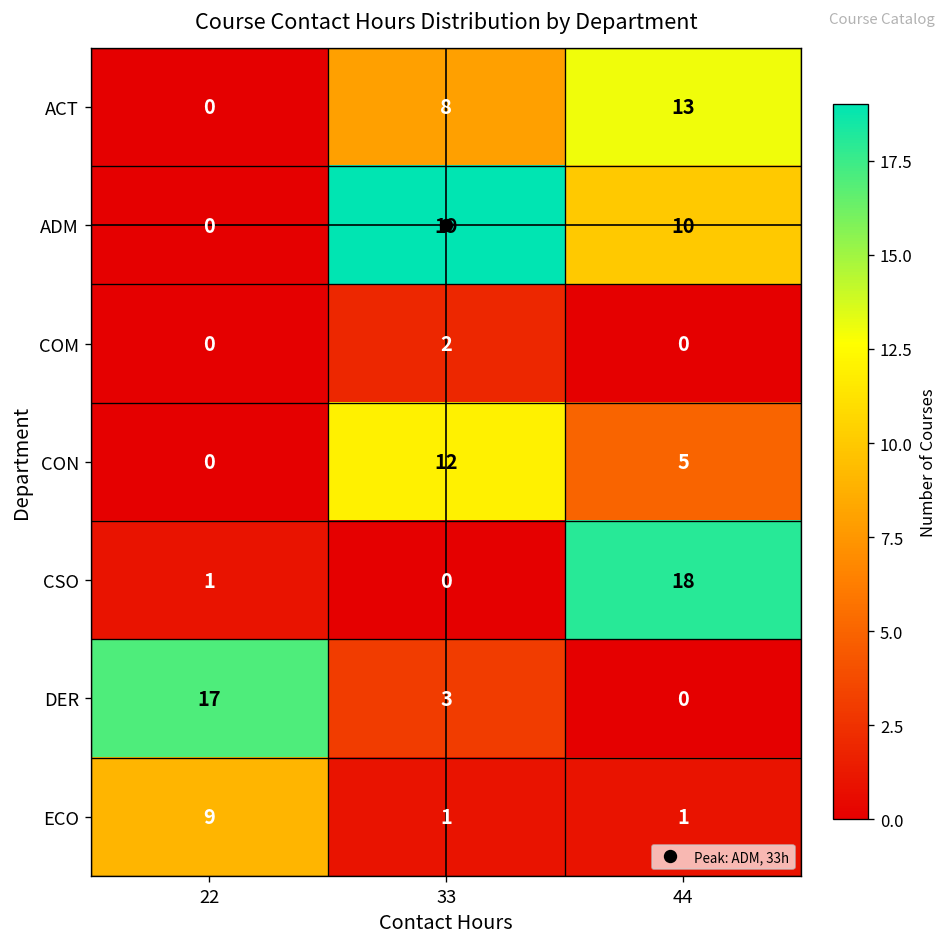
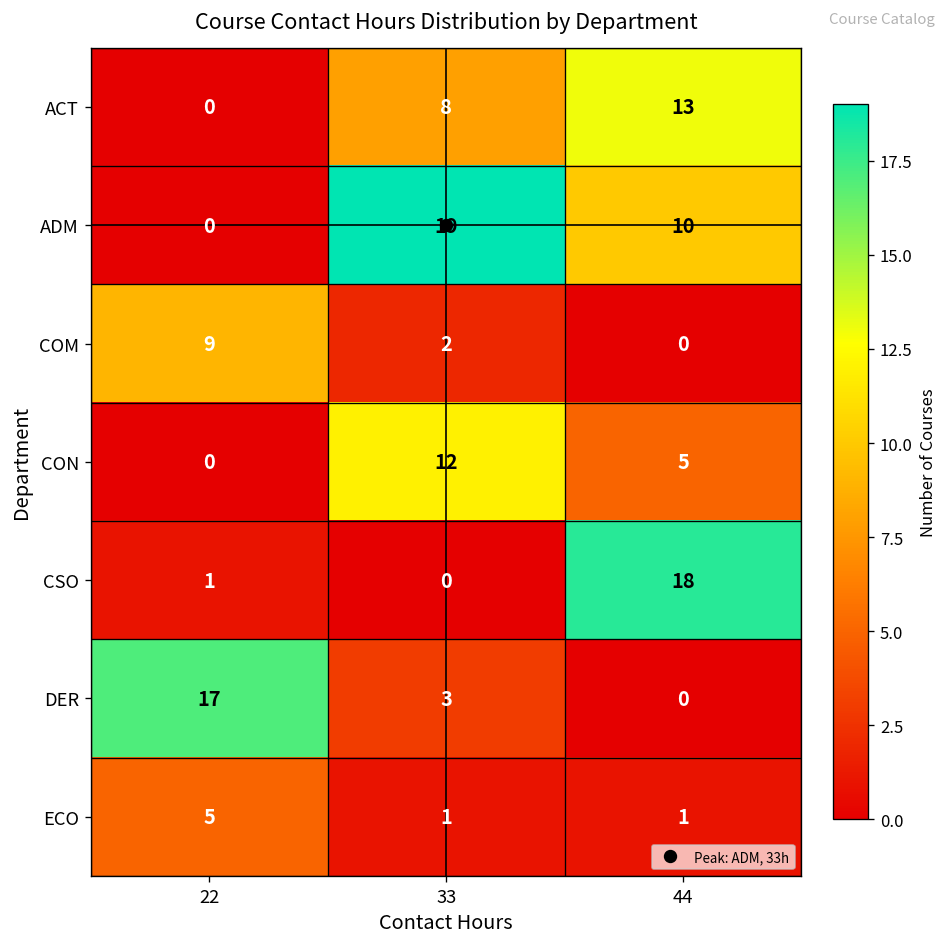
  {
    "ACT": {
      "22": 0,
      "33": 8,
      "44": 13
    },
    "ADM": {
      "22": 0,
      "44": 10
    },
    "COM": {
-     "22": 0,
+     "22": 9,
      "33": 2,
      "44": 0
    },
    "CON": {
      "22": 0,
      "33": 12,
      "44": 5
    },
    "CSO": {
      "22": 1,
      "33": 0,
      "44": 18
    },
    "DER": {
      "22": 17,
      "33": 3,
      "44": 0
    },
    "ECO": {
-     "22": 9,
+     "22": 5,
      "33": 1,
      "44": 1
    }
  }
